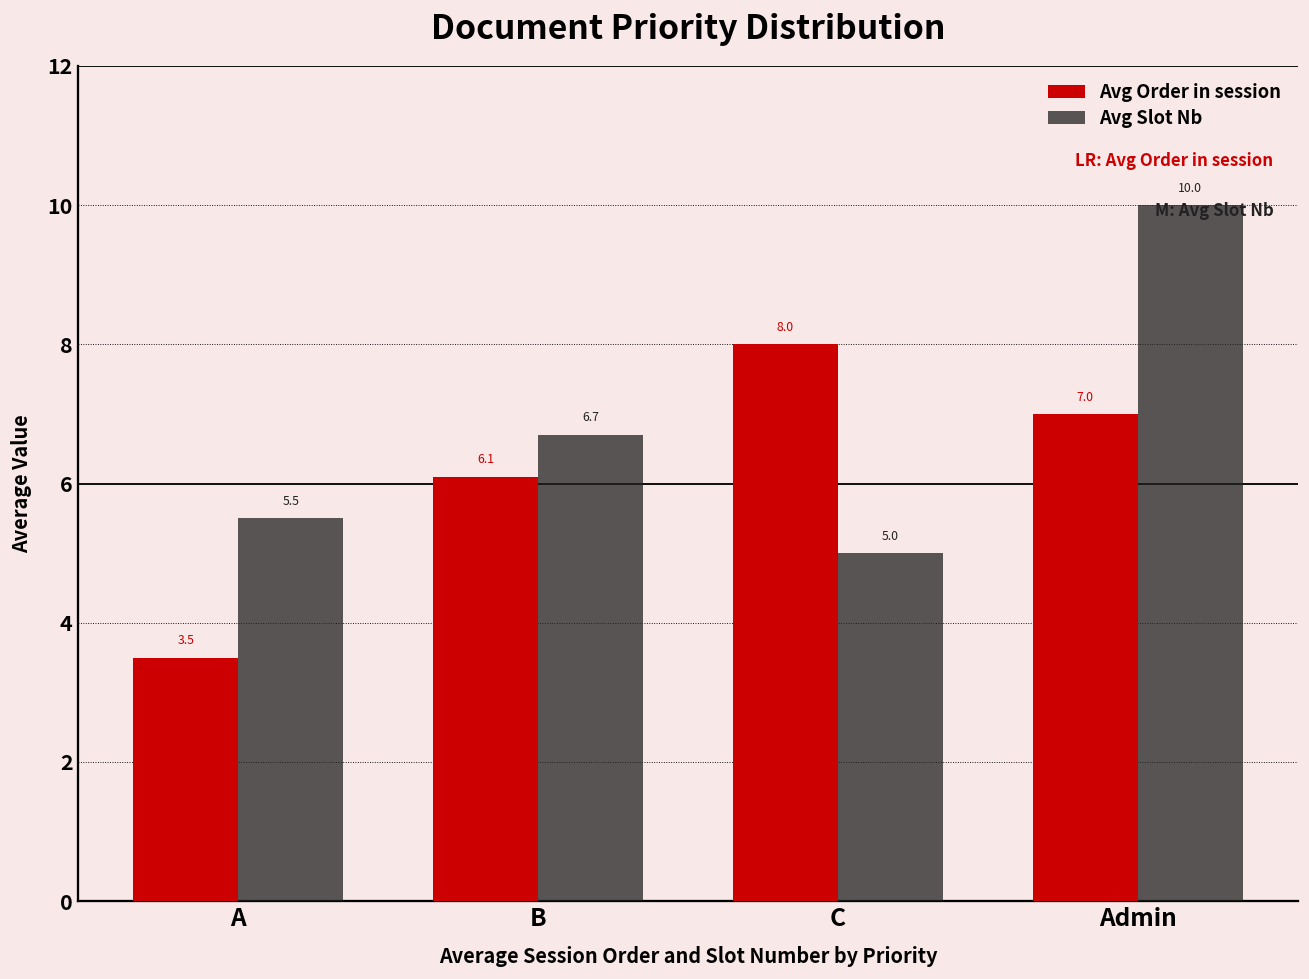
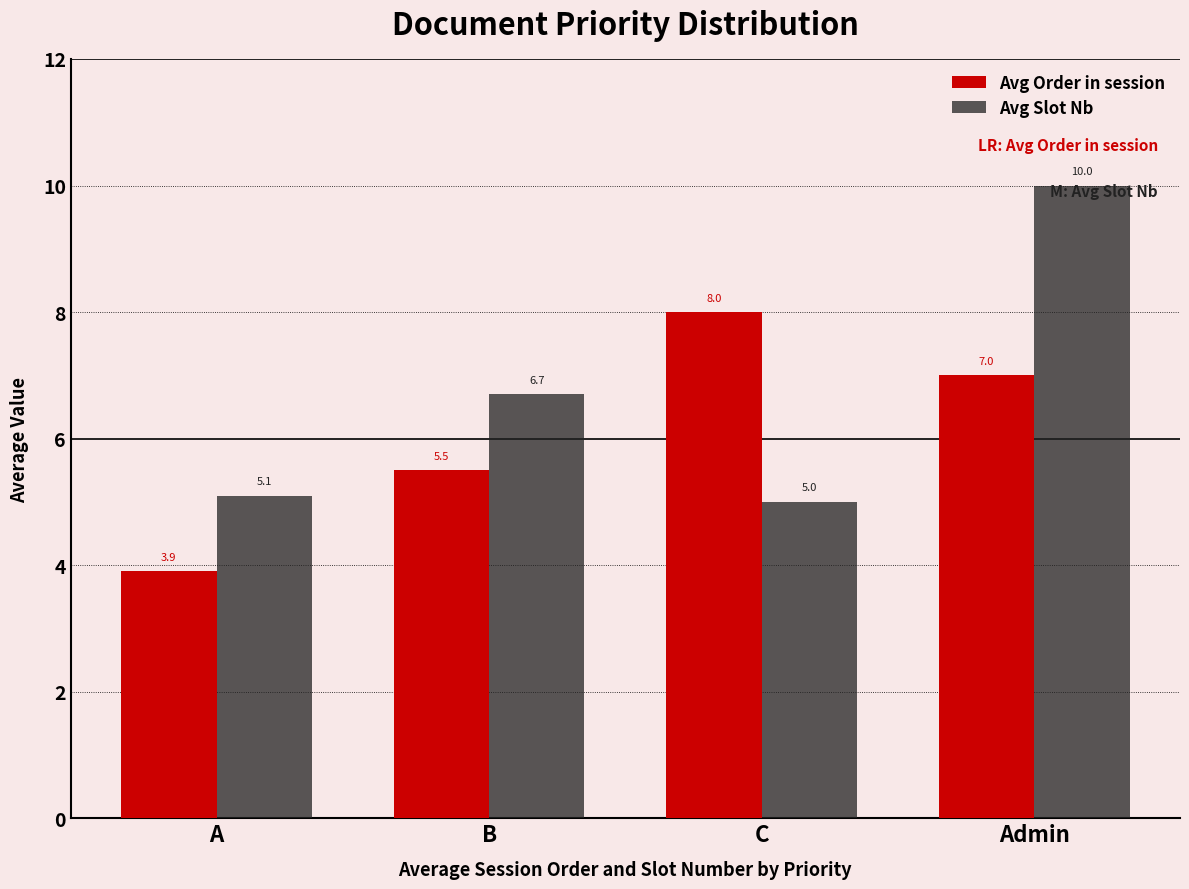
  {
    "Avg Order in session": {
-     "A": 3.5,
-     "B": 6.1,
+     "A": 3.9,
+     "B": 5.5,
      "C": 8.0,
      "Admin": 7.0
    },
    "Avg Slot Nb": {
-     "A": 5.5,
+     "A": 5.1,
      "B": 6.7,
      "C": 5.0,
      "Admin": 10.0
    }
  }
